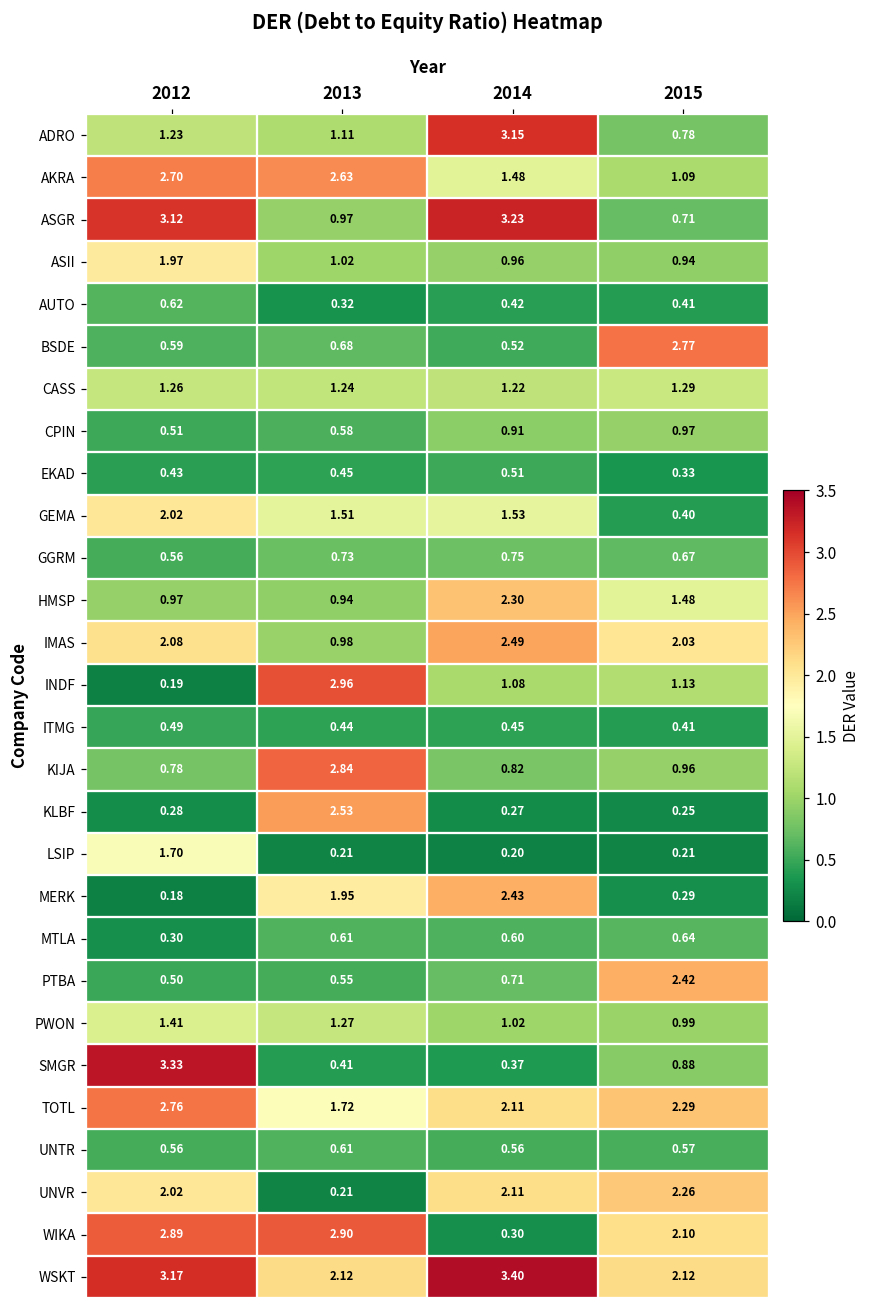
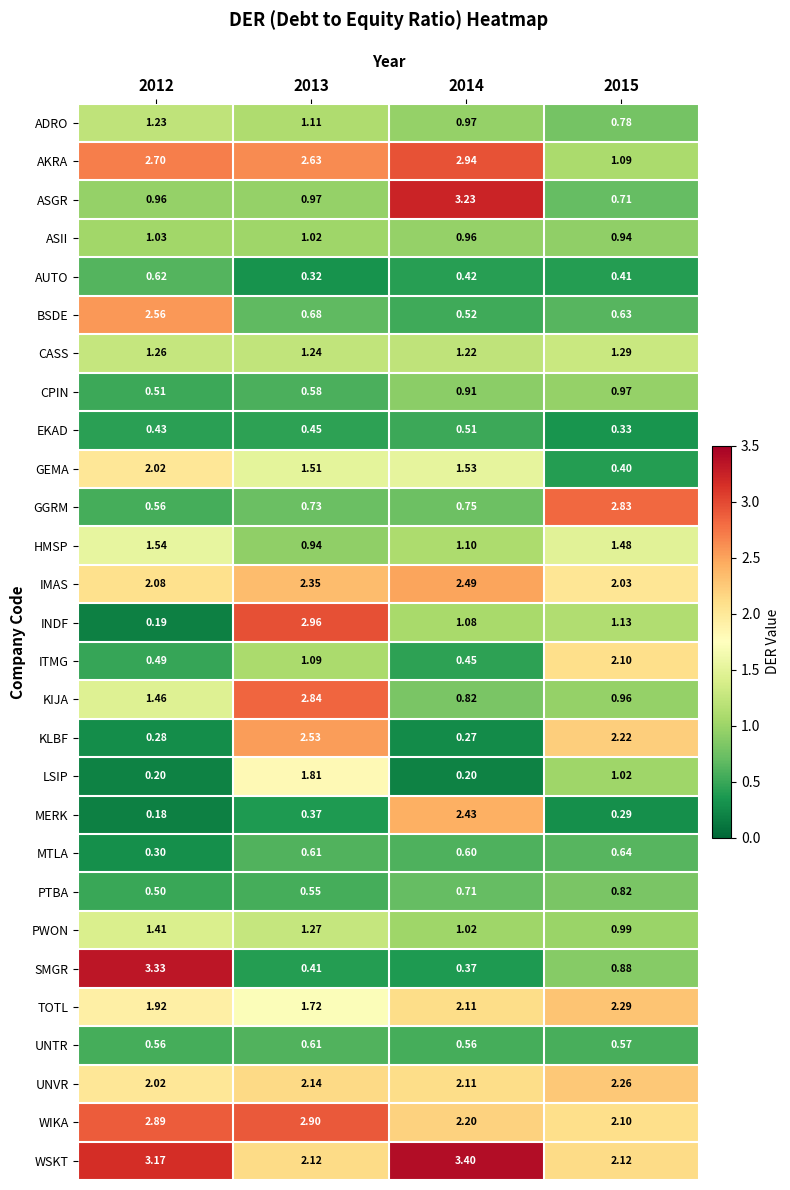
  {
    "ADRO": {
      "2012": 1.23,
      "2013": 1.11,
-     "2014": 3.15,
+     "2014": 0.97,
      "2015": 0.78
    },
    "AKRA": {
      "2012": 2.70,
      "2013": 2.63,
-     "2014": 1.48,
+     "2014": 2.94,
      "2015": 1.09
    },
    "ASGR": {
-     "2012": 3.12,
+     "2012": 0.96,
      "2013": 0.97,
      "2014": 3.23,
      "2015": 0.71
    },
    "ASII": {
-     "2012": 1.97,
+     "2012": 1.03,
      "2013": 1.02,
      "2014": 0.96,
      "2015": 0.94
    },
    "AUTO": {
      "2012": 0.62,
      "2013": 0.32,
      "2014": 0.42,
      "2015": 0.41
    },
    "BSDE": {
-     "2012": 0.59,
+     "2012": 2.56,
      "2013": 0.68,
      "2014": 0.52,
-     "2015": 2.77
+     "2015": 0.63
    },
    "CASS": {
      "2012": 1.26,
      "2013": 1.24,
      "2014": 1.22,
      "2015": 1.29
    },
    "CPIN": {
      "2012": 0.51,
      "2013": 0.58,
      "2014": 0.91,
      "2015": 0.97
    },
    "EKAD": {
      "2012": 0.43,
      "2013": 0.45,
      "2014": 0.51,
      "2015": 0.33
    },
    "GEMA": {
      "2012": 2.02,
      "2013": 1.51,
      "2014": 1.53,
      "2015": 0.40
    },
    "GGRM": {
      "2012": 0.56,
      "2013": 0.73,
      "2014": 0.75,
-     "2015": 0.67
+     "2015": 2.83
    },
    "HMSP": {
-     "2012": 0.97,
+     "2012": 1.54,
      "2013": 0.94,
-     "2014": 2.30,
+     "2014": 1.10,
      "2015": 1.48
    },
    "IMAS": {
      "2012": 2.08,
-     "2013": 0.98,
+     "2013": 2.35,
      "2014": 2.49,
      "2015": 2.03
    },
    "INDF": {
      "2012": 0.19,
      "2013": 2.96,
      "2014": 1.08,
      "2015": 1.13
    },
    "ITMG": {
      "2012": 0.49,
-     "2013": 0.44,
+     "2013": 1.09,
      "2014": 0.45,
-     "2015": 0.41
+     "2015": 2.10
    },
    "KIJA": {
-     "2012": 0.78,
+     "2012": 1.46,
      "2013": 2.84,
      "2014": 0.82,
      "2015": 0.96
    },
    "KLBF": {
      "2012": 0.28,
      "2013": 2.53,
      "2014": 0.27,
-     "2015": 0.25
+     "2015": 2.22
    },
    "LSIP": {
-     "2012": 1.70,
-     "2013": 0.21,
+     "2012": 0.20,
+     "2013": 1.81,
      "2014": 0.20,
-     "2015": 0.21
+     "2015": 1.02
    },
    "MERK": {
      "2012": 0.18,
-     "2013": 1.95,
+     "2013": 0.37,
      "2014": 2.43,
      "2015": 0.29
    },
    "MTLA": {
      "2012": 0.30,
      "2013": 0.61,
      "2014": 0.60,
      "2015": 0.64
    },
    "PTBA": {
      "2012": 0.50,
      "2013": 0.55,
      "2014": 0.71,
-     "2015": 2.42
+     "2015": 0.82
    },
    "PWON": {
      "2012": 1.41,
      "2013": 1.27,
      "2014": 1.02,
      "2015": 0.99
    },
    "SMGR": {
      "2012": 3.33,
      "2013": 0.41,
      "2014": 0.37,
      "2015": 0.88
    },
    "TOTL": {
-     "2012": 2.76,
+     "2012": 1.92,
      "2013": 1.72,
      "2014": 2.11,
      "2015": 2.29
    },
    "UNTR": {
      "2012": 0.56,
      "2013": 0.61,
      "2014": 0.56,
      "2015": 0.57
    },
    "UNVR": {
      "2012": 2.02,
-     "2013": 0.21,
+     "2013": 2.14,
      "2014": 2.11,
      "2015": 2.26
    },
    "WIKA": {
      "2012": 2.89,
      "2013": 2.90,
-     "2014": 0.30,
+     "2014": 2.20,
      "2015": 2.10
    },
    "WSKT": {
      "2012": 3.17,
      "2013": 2.12,
      "2014": 3.40,
      "2015": 2.12
    }
  }
